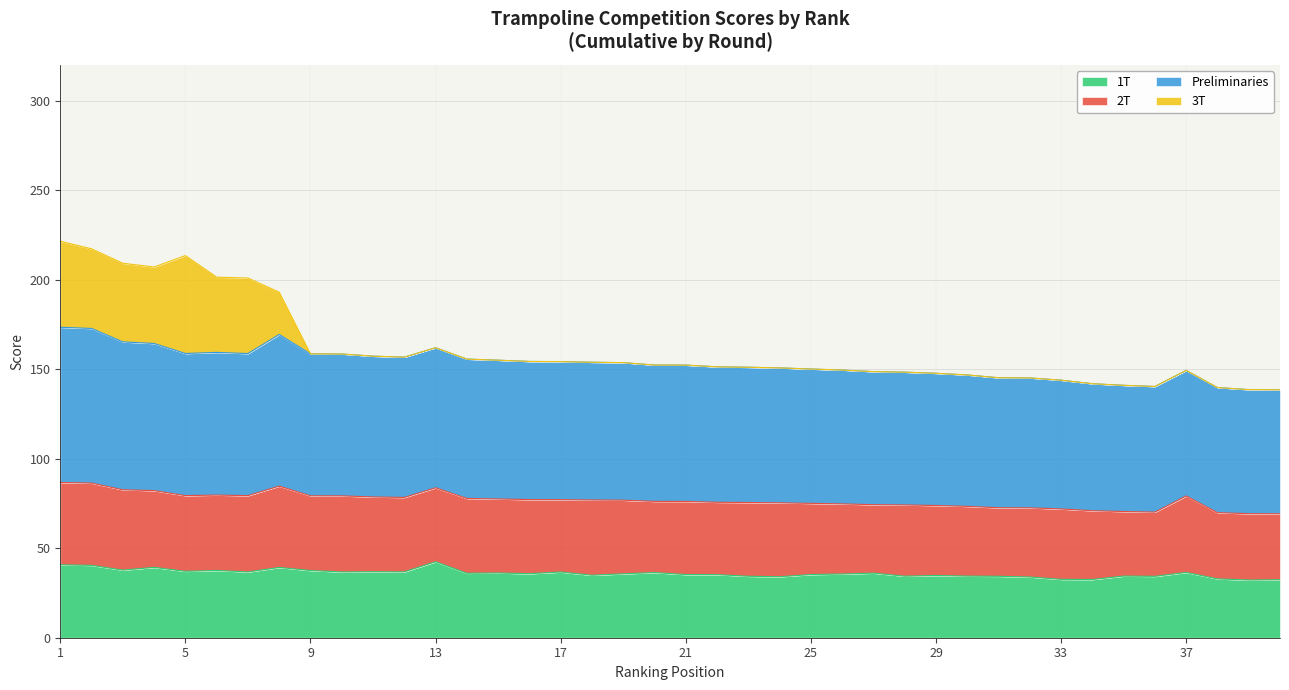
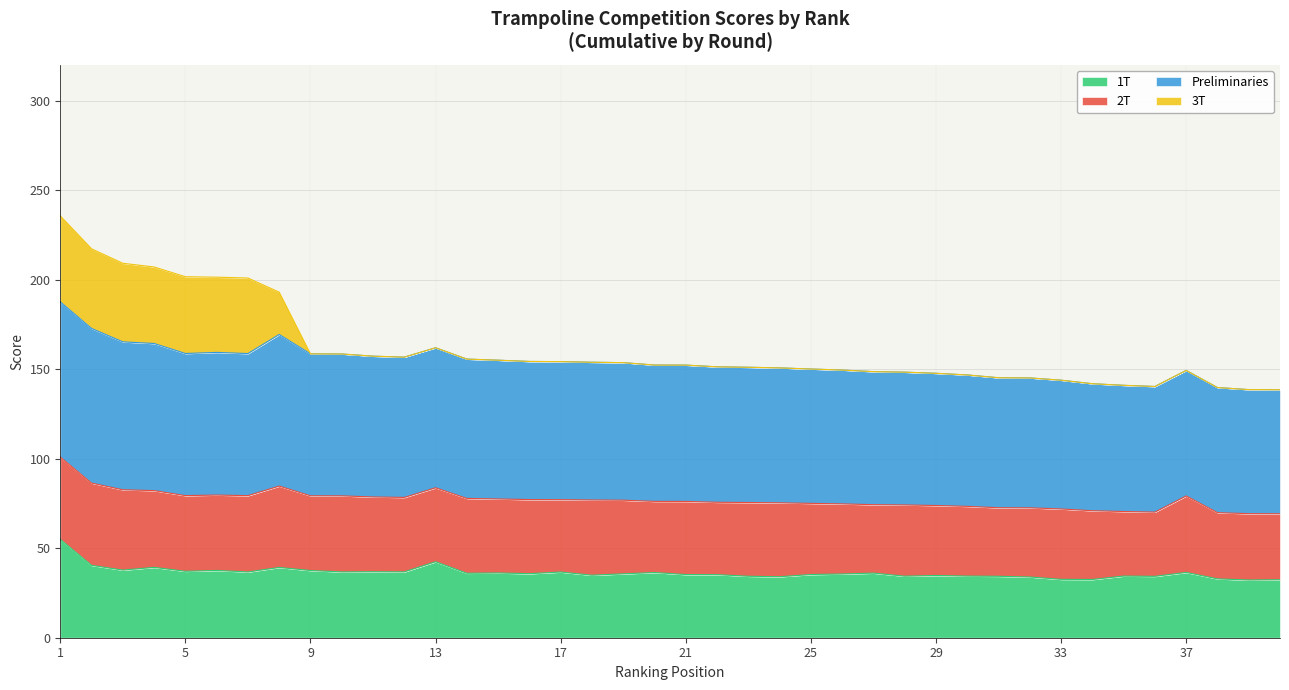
  {
    "1T": {
-     "1": 41,
+     "1": 55,
      "5": 37,
      "9": 38,
      "13": 42,
      "17": 37,
      "21": 35,
      "25": 35,
      "29": 35,
      "33": 33,
      "37": 36
    },
    "2T": {
      "1": 46,
      "5": 42,
      "9": 42,
      "13": 41,
      "17": 40,
      "21": 41,
      "25": 40,
      "29": 39,
      "33": 39,
      "37": 43
    },
    "Preliminaries": {
      "1": 87,
      "5": 79
    },
    "3T": {
      "1": 48,
-     "5": 55
+     "5": 43
    }
  }
